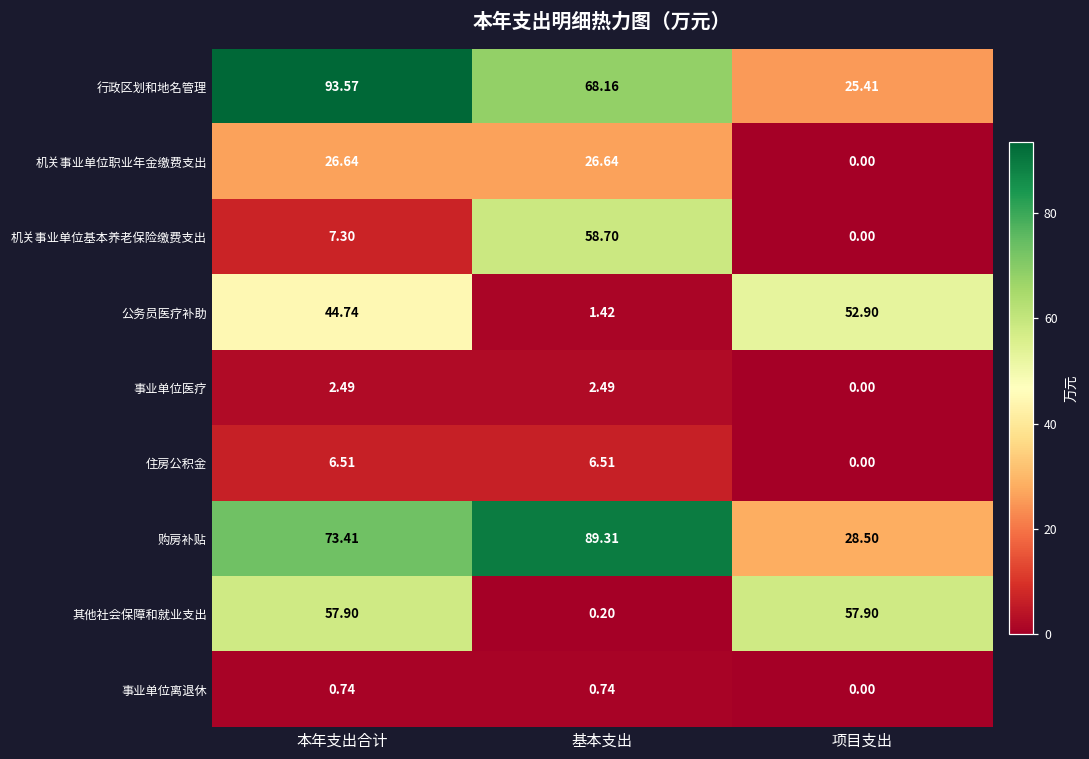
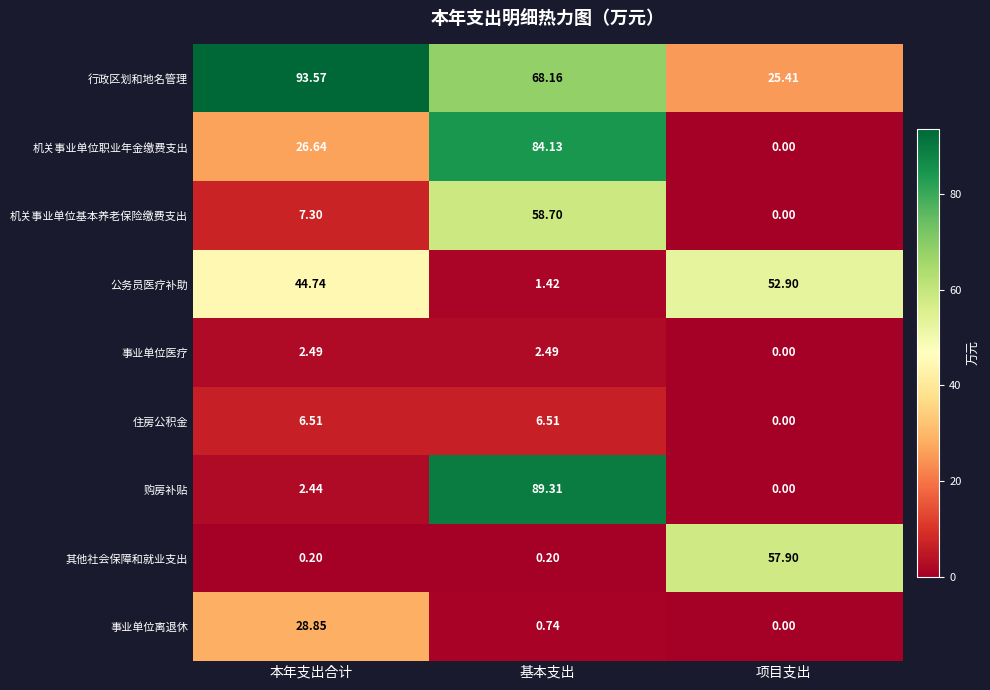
  {
    "行政区划和地名管理": {
      "本年支出合计": 93.57,
      "基本支出": 68.16,
      "项目支出": 25.41
    },
    "机关事业单位职业年金缴费支出": {
      "本年支出合计": 26.64,
-     "基本支出": 26.64,
+     "基本支出": 84.13,
      "项目支出": 0.00
    },
    "机关事业单位基本养老保险缴费支出": {
      "本年支出合计": 7.30,
      "基本支出": 58.70,
      "项目支出": 0.00
    },
    "公务员医疗补助": {
      "本年支出合计": 44.74,
      "基本支出": 1.42,
      "项目支出": 52.90
    },
    "事业单位医疗": {
      "本年支出合计": 2.49,
      "基本支出": 2.49,
      "项目支出": 0.00
    },
    "住房公积金": {
      "本年支出合计": 6.51,
      "基本支出": 6.51,
      "项目支出": 0.00
    },
    "购房补贴": {
-     "本年支出合计": 73.41,
+     "本年支出合计": 2.44,
      "基本支出": 89.31,
-     "项目支出": 28.50
+     "项目支出": 0.00
    },
    "其他社会保障和就业支出": {
-     "本年支出合计": 57.90,
+     "本年支出合计": 0.20,
      "基本支出": 0.20,
      "项目支出": 57.90
    },
    "事业单位离退休": {
-     "本年支出合计": 0.74,
+     "本年支出合计": 28.85,
      "基本支出": 0.74,
      "项目支出": 0.00
    }
  }
